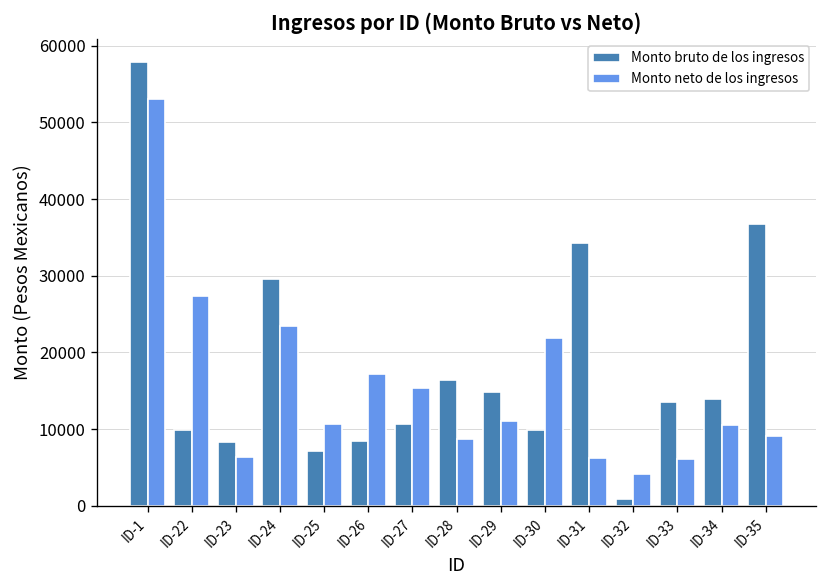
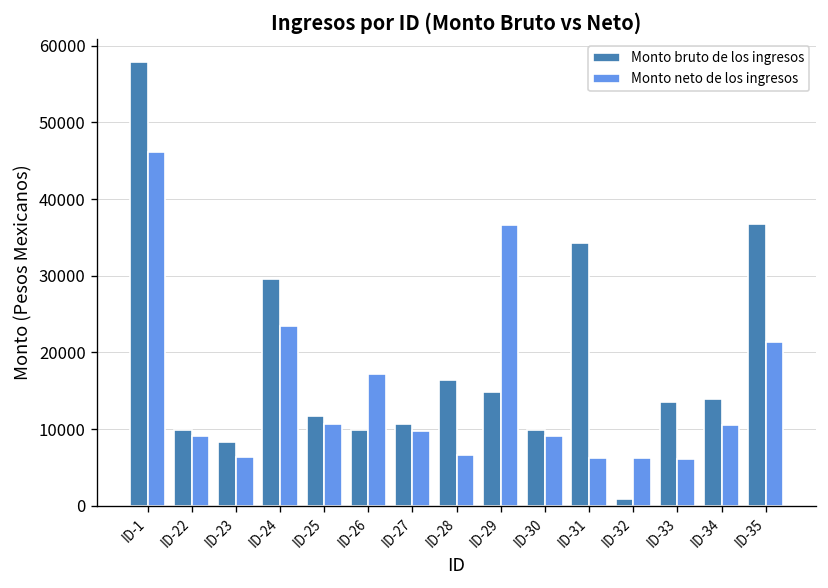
  {
    "Monto bruto de los ingresos": {
      "ID-1": 58000,
      "ID-22": 10000,
      "ID-23": 8000,
      "ID-24": 30000,
-     "ID-25": 7000,
-     "ID-26": 8000,
+     "ID-25": 12000,
+     "ID-26": 10000,
      "ID-27": 11000,
      "ID-28": 16000,
      "ID-29": 15000,
      "ID-30": 10000,
      "ID-31": 34000,
      "ID-32": 1000,
      "ID-33": 14000,
      "ID-34": 14000,
      "ID-35": 37000
    },
    "Monto neto de los ingresos": {
-     "ID-1": 53000,
-     "ID-22": 27000,
+     "ID-1": 46000,
+     "ID-22": 9000,
      "ID-23": 6000,
      "ID-24": 23000,
      "ID-25": 11000,
      "ID-26": 17000,
-     "ID-27": 15000,
-     "ID-28": 9000,
-     "ID-29": 11000,
-     "ID-30": 22000,
+     "ID-27": 10000,
+     "ID-28": 7000,
+     "ID-29": 37000,
+     "ID-30": 9000,
      "ID-31": 6000,
-     "ID-32": 4000,
+     "ID-32": 6000,
      "ID-33": 6000,
      "ID-34": 11000,
-     "ID-35": 9000
+     "ID-35": 21000
    }
  }
